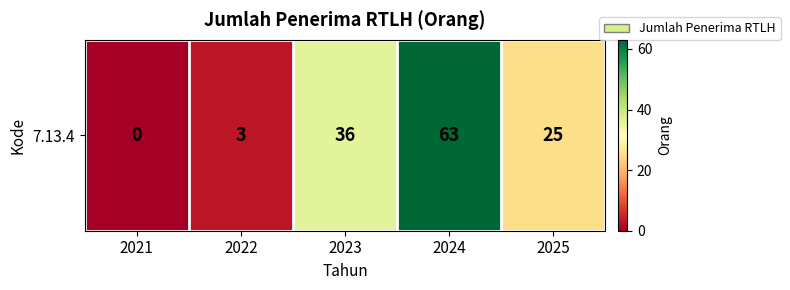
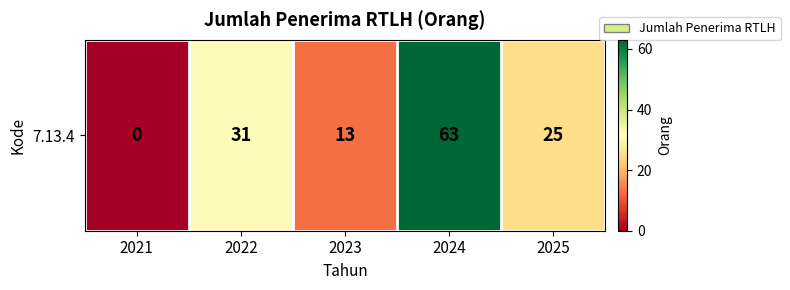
  {
    "7.13.4": {
      "2021": 0,
-     "2022": 3,
-     "2023": 36,
+     "2022": 31,
+     "2023": 13,
      "2024": 63,
      "2025": 25
    }
  }
